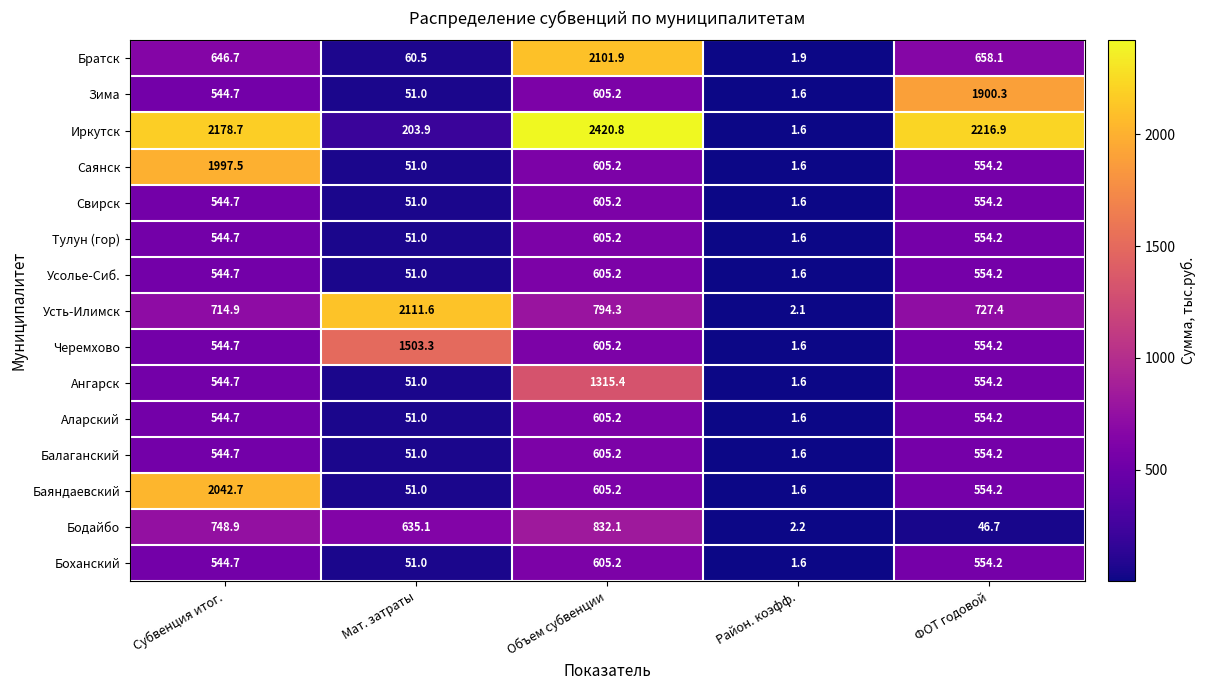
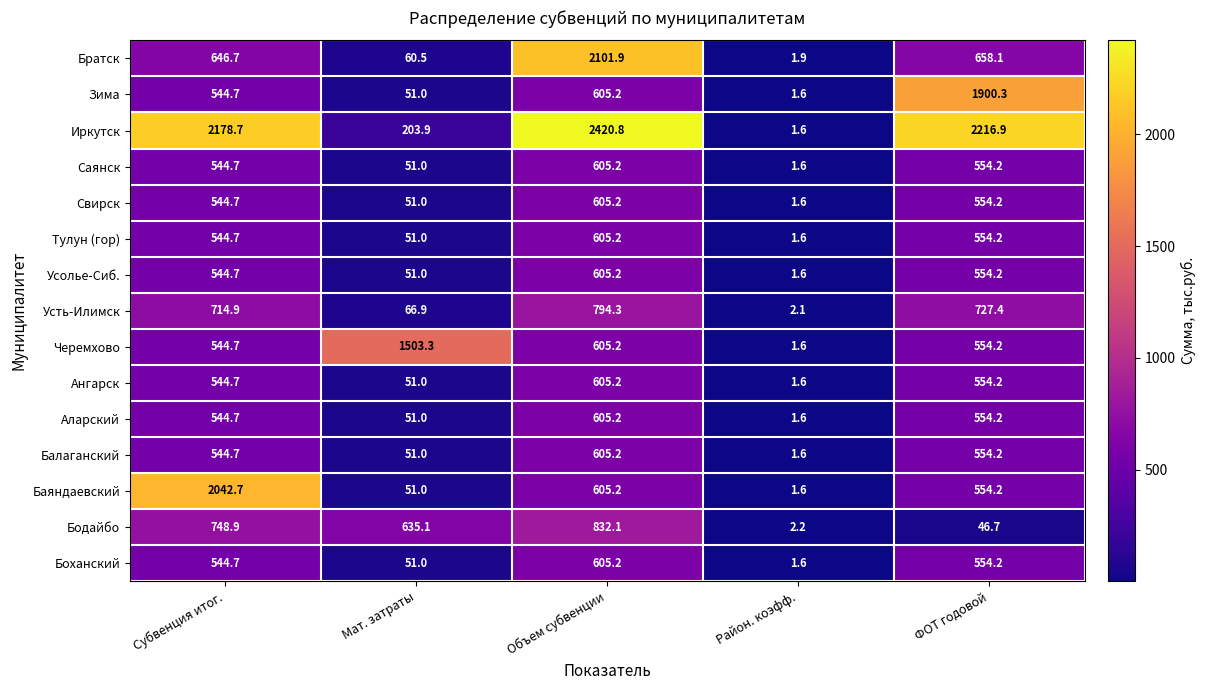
  {
    "Братск": {
      "Субвенция итог.": 646.7,
      "Мат. затраты": 60.5,
      "Объем субвенции": 2101.9,
      "Район. коэфф.": 1.9,
      "ФОТ годовой": 658.1
    },
    "Зима": {
      "Субвенция итог.": 544.7,
      "Мат. затраты": 51.0,
      "Объем субвенции": 605.2,
      "Район. коэфф.": 1.6,
      "ФОТ годовой": 1900.3
    },
    "Иркутск": {
      "Субвенция итог.": 2178.7,
      "Мат. затраты": 203.9,
      "Объем субвенции": 2420.8,
      "Район. коэфф.": 1.6,
      "ФОТ годовой": 2216.9
    },
    "Саянск": {
-     "Субвенция итог.": 1997.5,
+     "Субвенция итог.": 544.7,
      "Мат. затраты": 51.0,
      "Объем субвенции": 605.2,
      "Район. коэфф.": 1.6,
      "ФОТ годовой": 554.2
    },
    "Свирск": {
      "Субвенция итог.": 544.7,
      "Мат. затраты": 51.0,
      "Объем субвенции": 605.2,
      "Район. коэфф.": 1.6,
      "ФОТ годовой": 554.2
    },
    "Тулун (гор)": {
      "Субвенция итог.": 544.7,
      "Мат. затраты": 51.0,
      "Объем субвенции": 605.2,
      "Район. коэфф.": 1.6,
      "ФОТ годовой": 554.2
    },
    "Усолье-Сиб.": {
      "Субвенция итог.": 544.7,
      "Мат. затраты": 51.0,
      "Объем субвенции": 605.2,
      "Район. коэфф.": 1.6,
      "ФОТ годовой": 554.2
    },
    "Усть-Илимск": {
      "Субвенция итог.": 714.9,
-     "Мат. затраты": 2111.6,
+     "Мат. затраты": 66.9,
      "Объем субвенции": 794.3,
      "Район. коэфф.": 2.1,
      "ФОТ годовой": 727.4
    },
    "Черемхово": {
      "Субвенция итог.": 544.7,
      "Мат. затраты": 1503.3,
      "Объем субвенции": 605.2,
      "Район. коэфф.": 1.6,
      "ФОТ годовой": 554.2
    },
    "Ангарск": {
      "Субвенция итог.": 544.7,
      "Мат. затраты": 51.0,
-     "Объем субвенции": 1315.4,
+     "Объем субвенции": 605.2,
      "Район. коэфф.": 1.6,
      "ФОТ годовой": 554.2
    },
    "Аларский": {
      "Субвенция итог.": 544.7,
      "Мат. затраты": 51.0,
      "Объем субвенции": 605.2,
      "Район. коэфф.": 1.6,
      "ФОТ годовой": 554.2
    },
    "Балаганский": {
      "Субвенция итог.": 544.7,
      "Мат. затраты": 51.0,
      "Объем субвенции": 605.2,
      "Район. коэфф.": 1.6,
      "ФОТ годовой": 554.2
    },
    "Баяндаевский": {
      "Субвенция итог.": 2042.7,
      "Мат. затраты": 51.0,
      "Объем субвенции": 605.2,
      "Район. коэфф.": 1.6,
      "ФОТ годовой": 554.2
    },
    "Бодайбо": {
      "Субвенция итог.": 748.9,
      "Мат. затраты": 635.1,
      "Объем субвенции": 832.1,
      "Район. коэфф.": 2.2,
      "ФОТ годовой": 46.7
    },
    "Боханский": {
      "Субвенция итог.": 544.7,
      "Мат. затраты": 51.0,
      "Объем субвенции": 605.2,
      "Район. коэфф.": 1.6,
      "ФОТ годовой": 554.2
    }
  }
